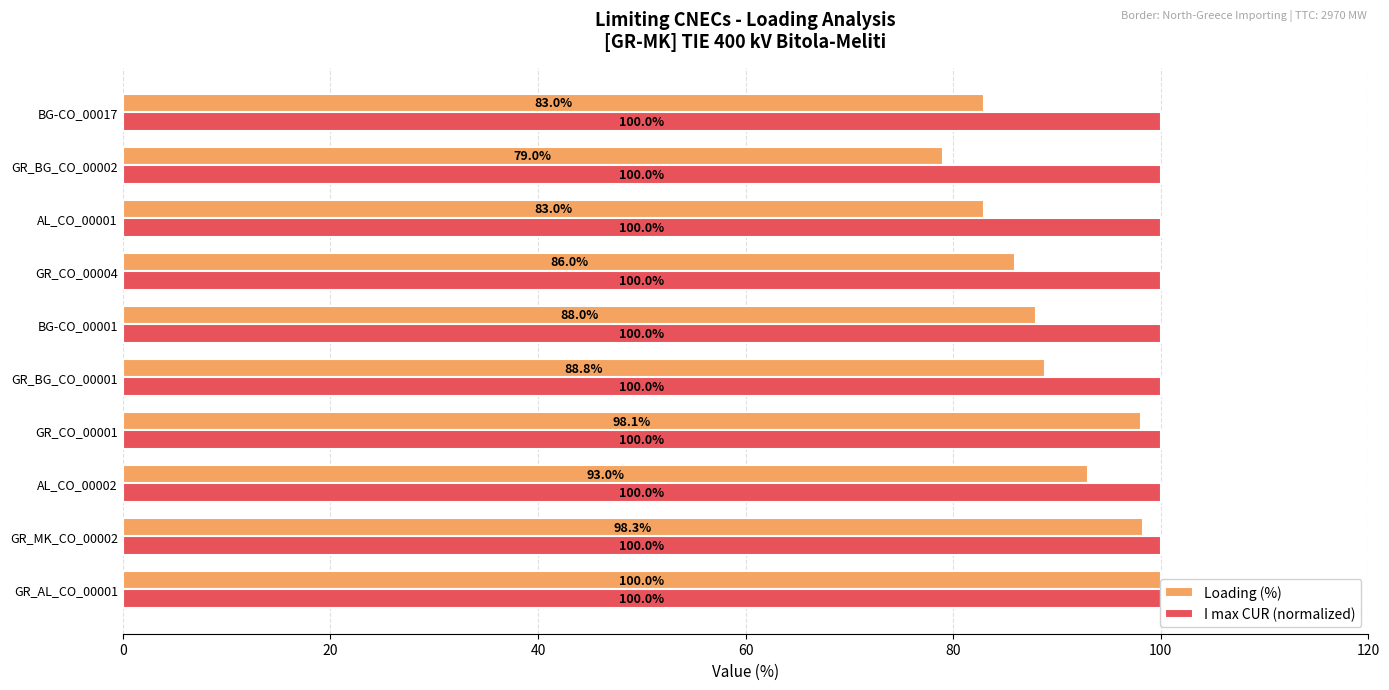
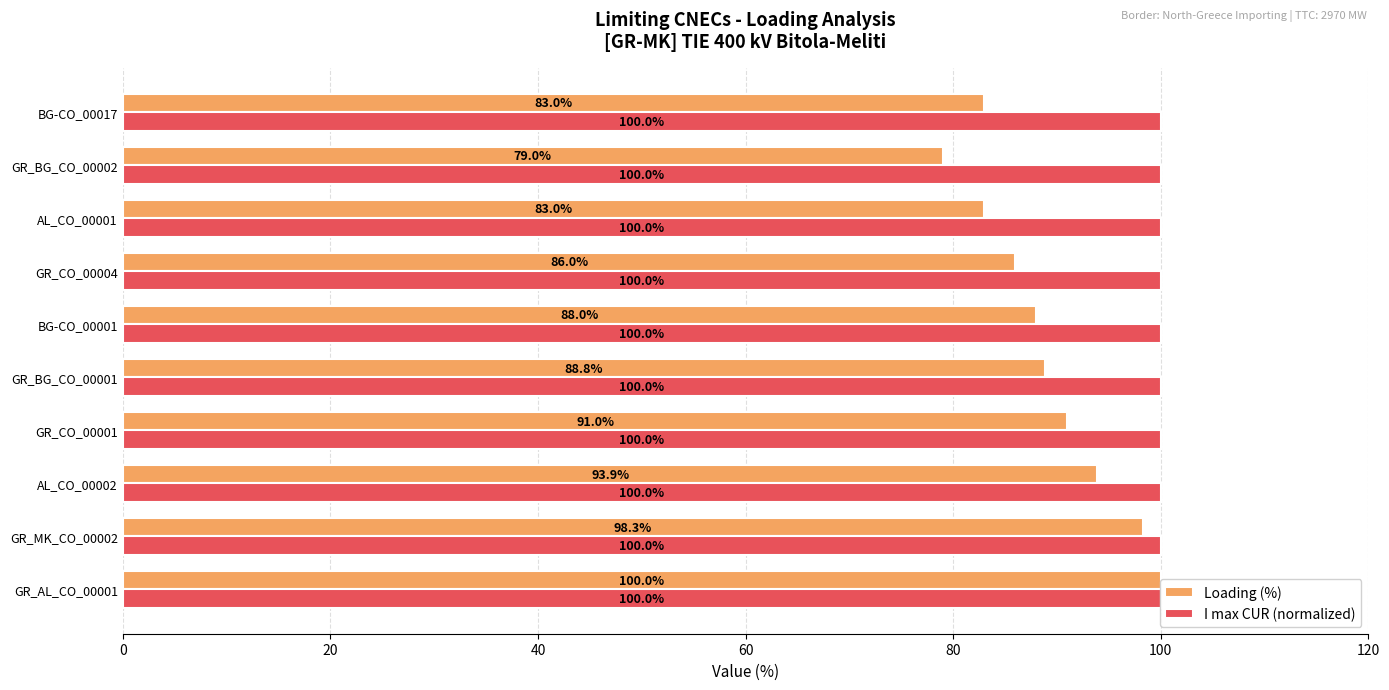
  {
    "Loading (%)": {
      "BG-CO_00017": "83.0%",
      "GR_BG_CO_00002": "79.0%",
      "AL_CO_00001": "83.0%",
      "GR_CO_00004": "86.0%",
      "BG-CO_00001": "88.0%",
      "GR_BG_CO_00001": "88.8%",
-     "GR_CO_00001": "98.1%",
-     "AL_CO_00002": "93.0%",
+     "GR_CO_00001": "91.0%",
+     "AL_CO_00002": "93.9%",
      "GR_MK_CO_00002": "98.3%"
    },
    "I max CUR (normalized)": {
      "BG-CO_00017": "100.0%",
      "GR_BG_CO_00002": "100.0%",
      "AL_CO_00001": "100.0%",
      "GR_CO_00004": "100.0%",
      "BG-CO_00001": "100.0%",
      "GR_BG_CO_00001": "100.0%",
      "GR_CO_00001": "100.0%",
      "AL_CO_00002": "100.0%",
      "GR_MK_CO_00002": "100.0%"
    }
  }
